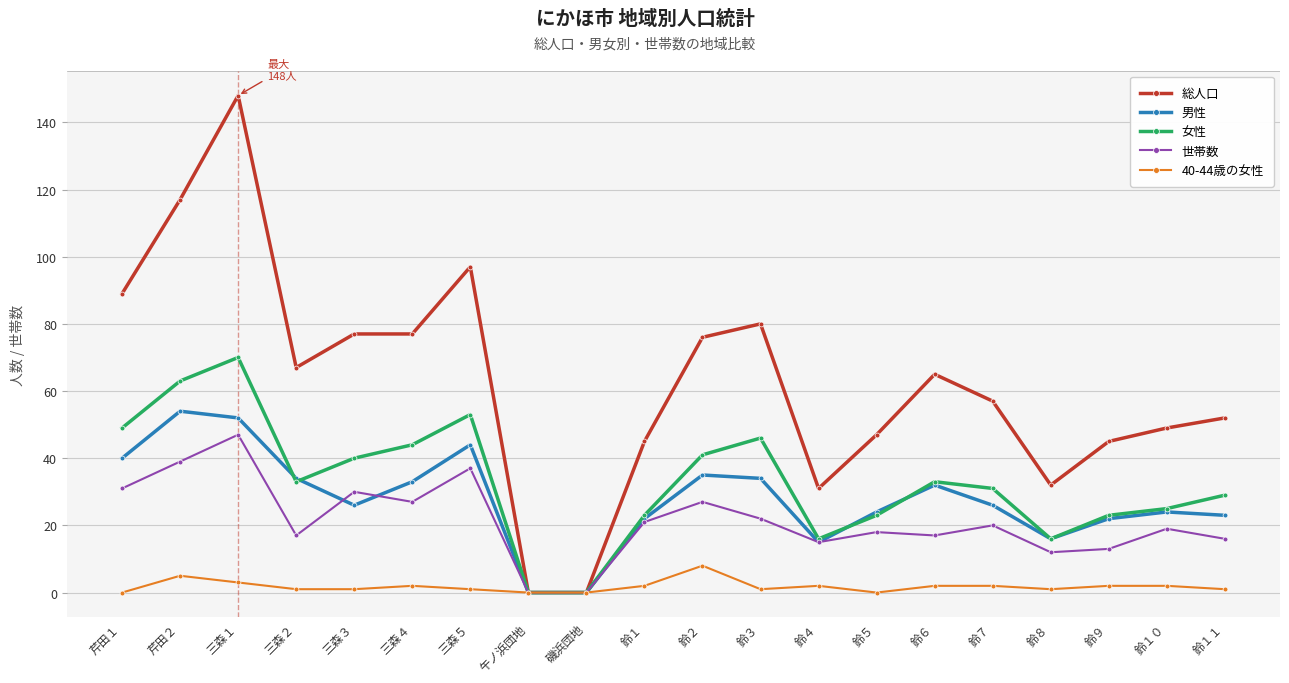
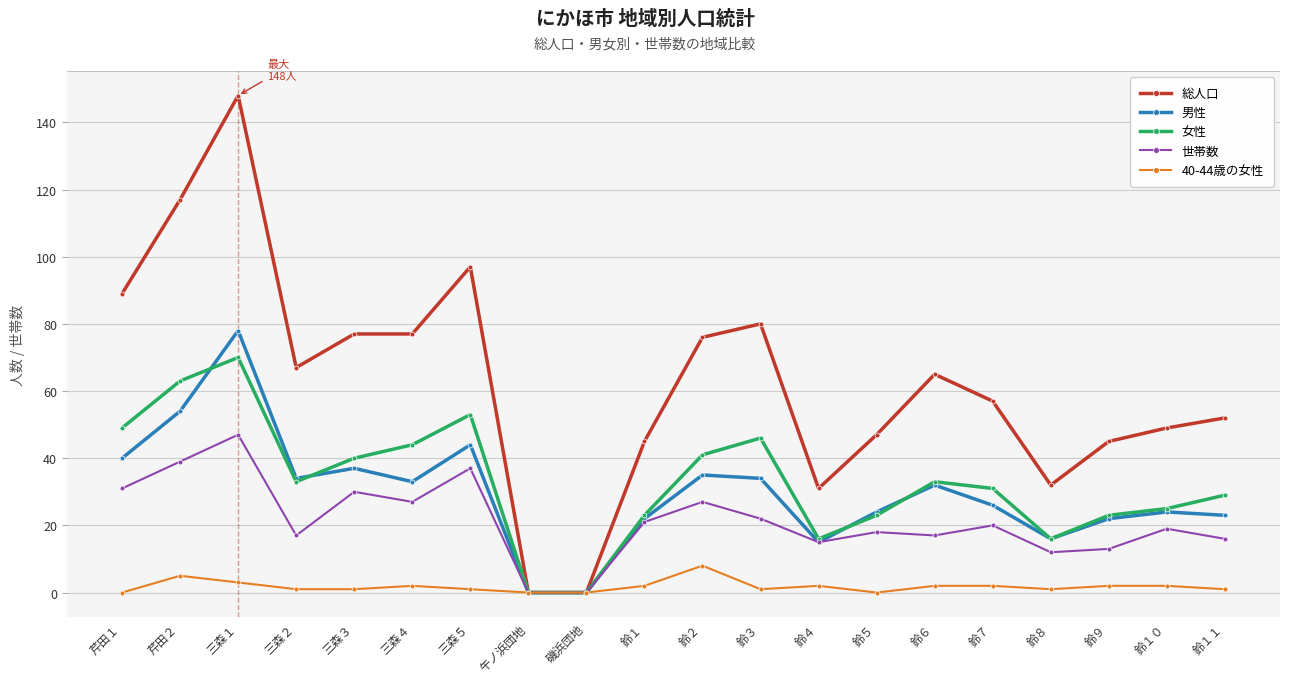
  {
    "総人口": {
      "三森１": "148人"
    },
    "男性": {
      "芹田１": "40",
      "芹田２": "54",
-     "三森１": "52",
+     "三森１": "78",
      "三森２": "34",
-     "三森３": "26",
+     "三森３": "37",
      "三森４": "33",
      "三森５": "44",
      "鈴１": "22",
      "鈴２": "35",
      "鈴３": "34",
      "鈴５": "24",
      "鈴６": "32",
      "鈴７": "26",
      "鈴９": "22",
      "鈴１０": "24",
      "鈴１１": "23"
    },
    "女性": {
      "芹田１": "49",
      "芹田２": "63",
      "三森１": "70",
      "三森２": "33",
      "三森３": "40",
      "三森４": "44",
      "三森５": "53",
      "鈴１": "23",
      "鈴２": "41",
      "鈴３": "46",
      "鈴４": "16",
      "鈴５": "23",
      "鈴６": "33",
      "鈴７": "31",
      "鈴９": "23",
      "鈴１０": "25",
      "鈴１１": "29"
    },
    "世帯数": {
      "芹田１": "31",
      "芹田２": "39",
      "三森１": "47",
      "三森２": "17",
      "三森３": "30",
      "三森４": "27",
      "三森５": "37",
      "鈴１": "21",
      "鈴２": "27",
      "鈴３": "22",
      "鈴５": "18",
      "鈴６": "17",
      "鈴７": "20",
      "鈴８": "12",
      "鈴９": "13",
      "鈴１０": "19",
      "鈴１１": "16"
    },
    "40-44歳の女性": {
      "芹田１": "0",
      "芹田２": "5",
      "三森１": "3",
      "三森２": "1",
      "三森３": "1",
      "三森４": "2",
      "三森５": "1",
      "鈴１": "2",
      "鈴２": "8",
      "鈴３": "1",
      "鈴４": "2",
      "鈴５": "0",
      "鈴６": "2",
      "鈴７": "2",
      "鈴８": "1",
      "鈴９": "2",
      "鈴１０": "2",
      "鈴１１": "1"
    }
  }
